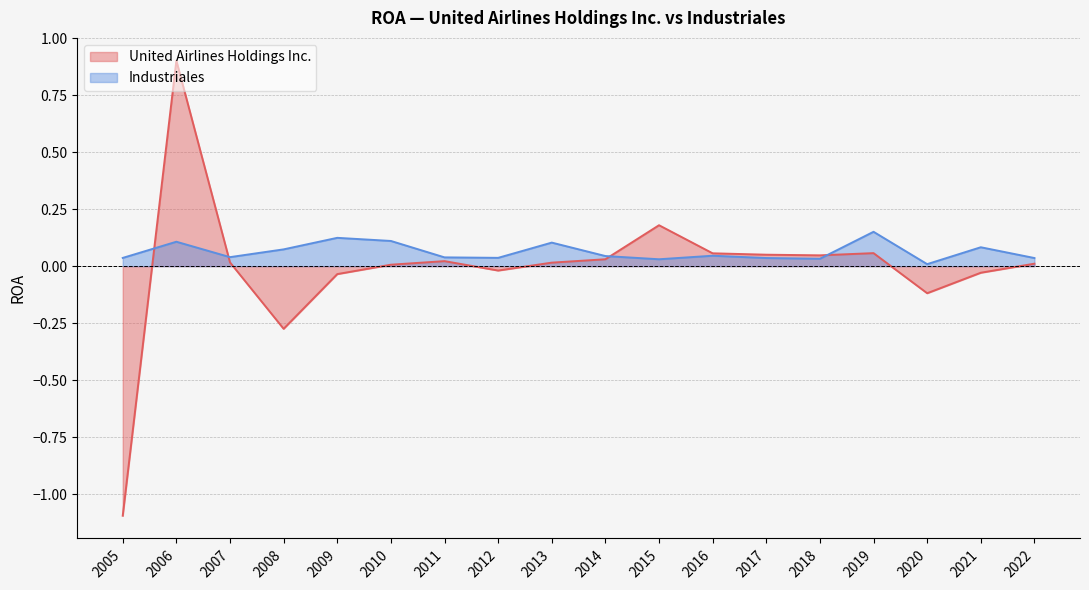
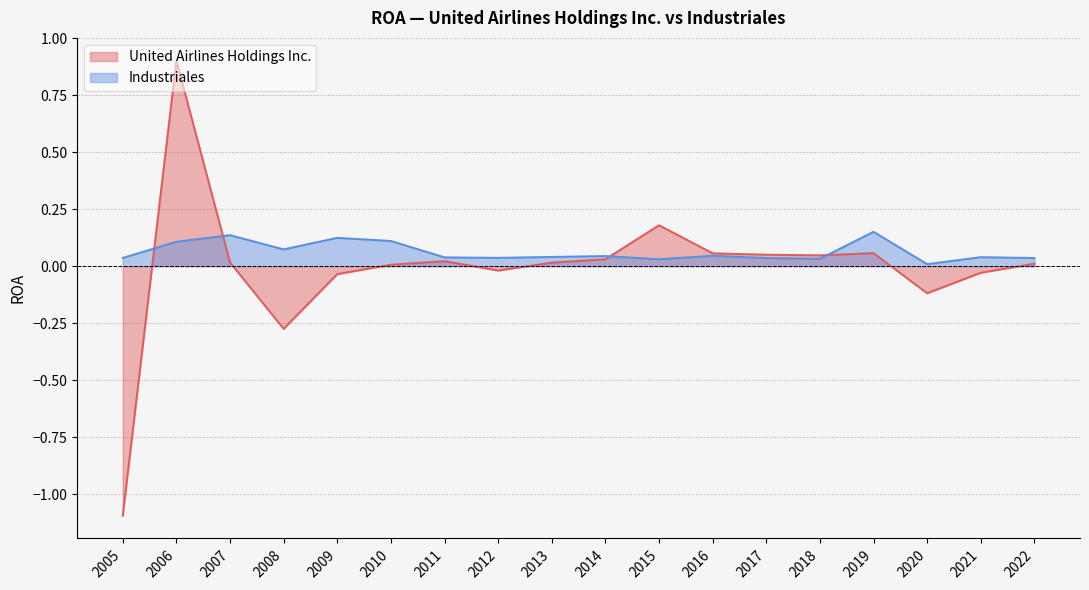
  {
    "Industriales": {
      "2005": 0.04,
      "2006": 0.11,
-     "2007": 0.04,
+     "2007": 0.14,
      "2008": 0.07,
      "2009": 0.12,
      "2010": 0.11,
      "2011": 0.04,
      "2012": 0.04,
-     "2013": 0.10,
+     "2013": 0.04,
      "2014": 0.04,
      "2015": 0.03,
      "2017": 0.04,
      "2018": 0.03,
      "2019": 0.15,
-     "2021": 0.08,
+     "2021": 0.04,
      "2022": 0.04
    }
  }
